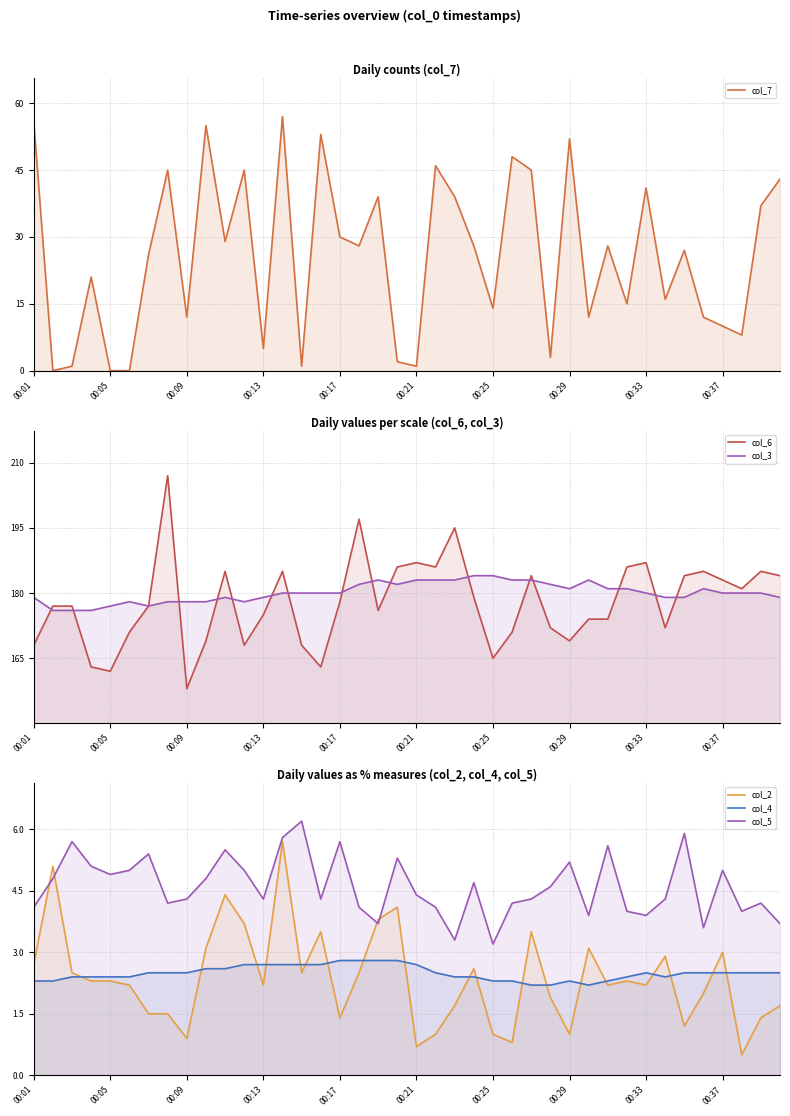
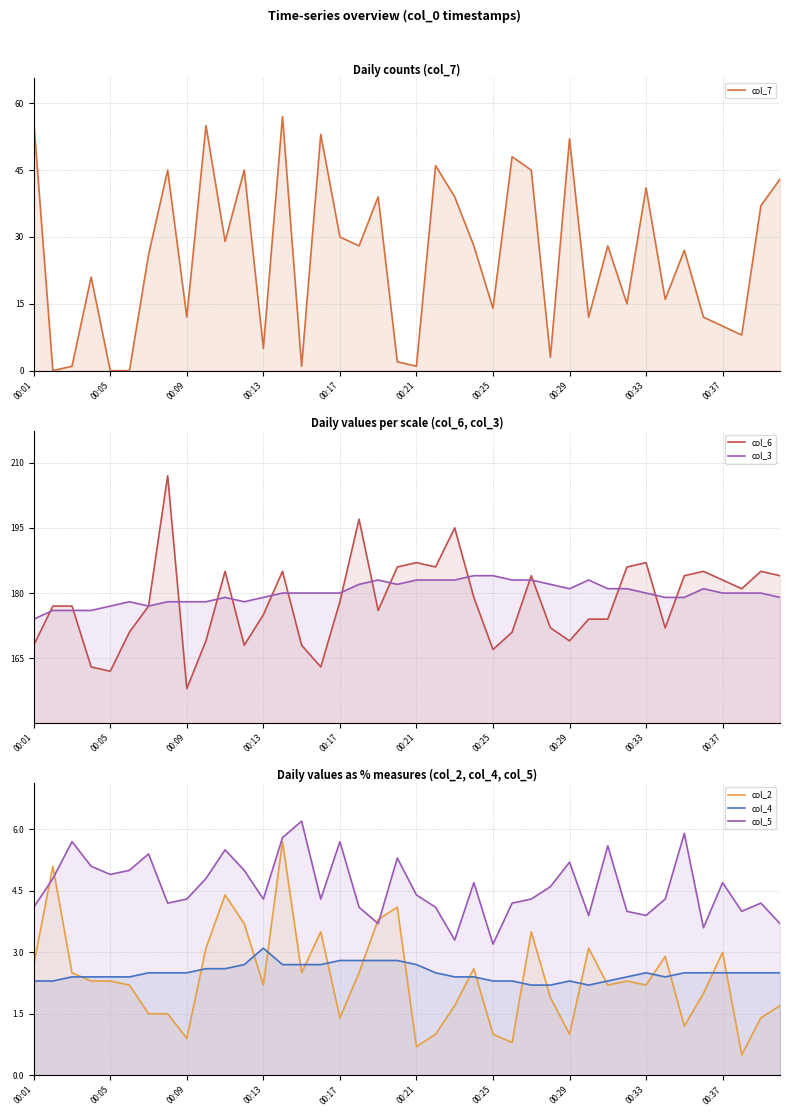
  {
    "Daily counts (col_7)": {
      "00:01": 56,
      "00:05": 0,
      "00:09": 12,
      "00:13": 5,
      "00:17": 30,
      "00:21": 1,
      "00:25": 14,
      "00:29": 52,
      "00:33": 41,
      "00:37": 10
    },
    "Daily values per scale (col_6, col_3)": {
      "col_6": {
        "00:01": 168,
        "00:05": 162,
        "00:09": 158,
        "00:13": 175,
        "00:17": 178,
        "00:21": 187,
-       "00:25": 165,
+       "00:25": 167,
        "00:29": 169,
        "00:33": 187,
        "00:37": 183
      },
      "col_3": {
-       "00:01": 179,
+       "00:01": 174,
        "00:05": 177,
        "00:09": 178,
        "00:13": 179,
        "00:17": 180,
        "00:21": 183,
        "00:25": 184,
        "00:29": 181,
        "00:33": 180,
        "00:37": 180
      }
    },
    "Daily values as % measures (col_2, col_4, col_5)": {
      "col_2": {
        "00:01": 2.7,
        "00:05": 2.3,
        "00:09": 0.9,
        "00:13": 2.2,
        "00:17": 1.4,
        "00:21": 0.7,
        "00:25": 1.0,
        "00:29": 1.0,
        "00:33": 2.2,
        "00:37": 3.0
      },
      "col_4": {
        "00:01": 2.3,
        "00:05": 2.4,
        "00:09": 2.5,
-       "00:13": 2.7,
+       "00:13": 3.1,
        "00:17": 2.8,
        "00:21": 2.7,
        "00:25": 2.3,
        "00:29": 2.3,
        "00:33": 2.5,
        "00:37": 2.5
      },
      "col_5": {
        "00:01": 4.1,
        "00:05": 4.9,
        "00:09": 4.3,
        "00:13": 4.3,
        "00:17": 5.7,
        "00:21": 4.4,
        "00:25": 3.2,
        "00:29": 5.2,
        "00:33": 3.9,
-       "00:37": 5.0
+       "00:37": 4.7
      }
    }
  }
